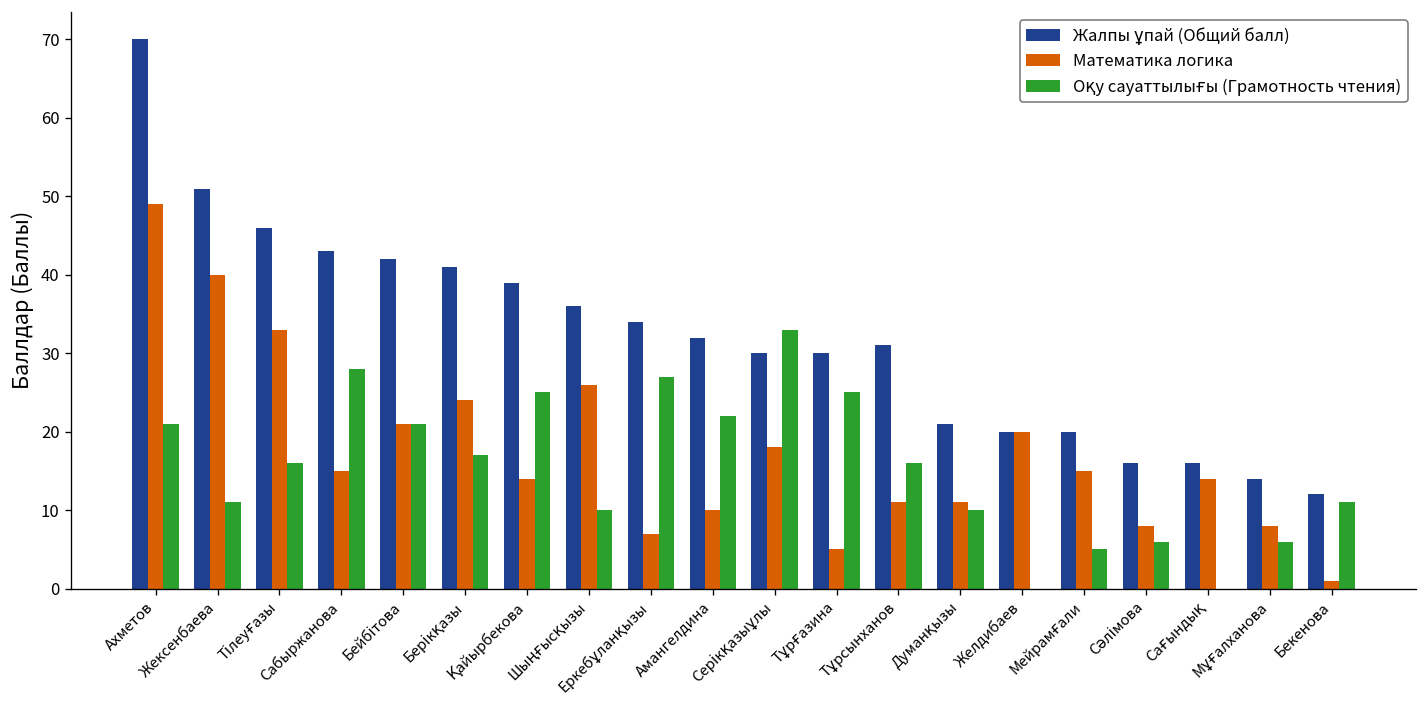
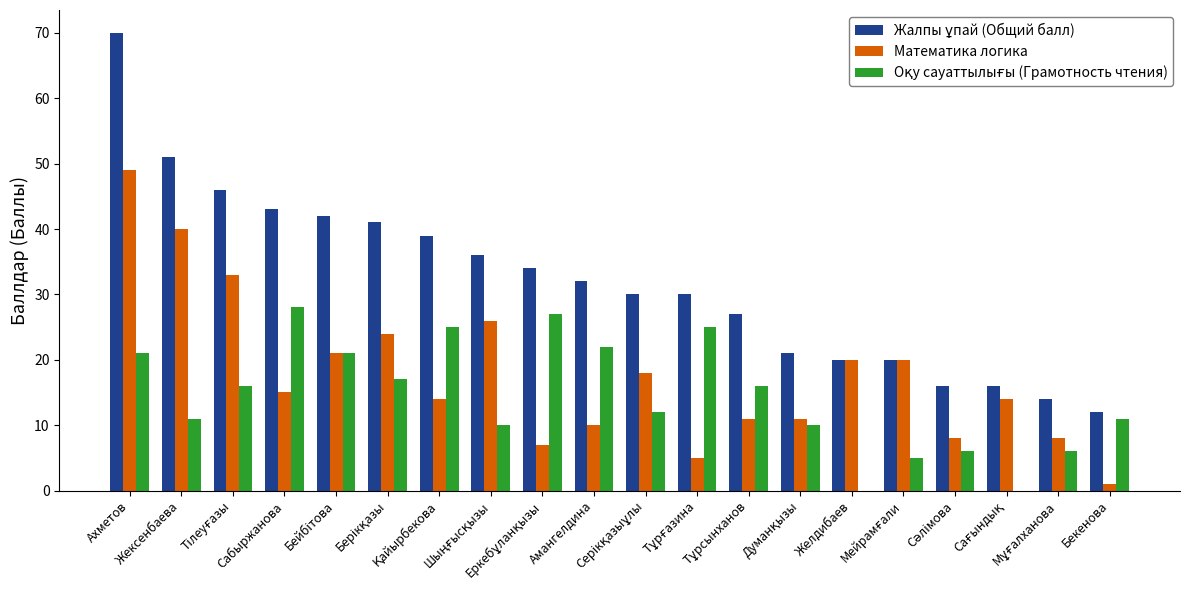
  {
    "Жалпы ұпай (Общий балл)": {
      "Ахметов": 70,
      "Жексенбаева": 51,
      "Тілеуғазы": 46,
      "Сабыржанова": 43,
      "Бейбітова": 42,
      "Берікқазы": 41,
      "Қайырбекова": 39,
      "Шыңғысқызы": 36,
      "Еркебұланқызы": 34,
      "Амангелдина": 32,
      "Серікқазыұлы": 30,
      "Тұрғазина": 30,
-     "Тұрсынханов": 31,
+     "Тұрсынханов": 27,
      "Думанқызы": 21,
      "Желдибаев": 20,
      "Мейрамғали": 20,
      "Сәлімова": 16,
      "Сағындық": 16,
      "Мұғалханова": 14,
      "Бекенова": 12
    },
    "Математика логика": {
      "Ахметов": 49,
      "Жексенбаева": 40,
      "Тілеуғазы": 33,
      "Сабыржанова": 15,
      "Бейбітова": 21,
      "Берікқазы": 24,
      "Қайырбекова": 14,
      "Шыңғысқызы": 26,
      "Еркебұланқызы": 7,
      "Амангелдина": 10,
      "Серікқазыұлы": 18,
      "Тұрғазина": 5,
      "Тұрсынханов": 11,
      "Думанқызы": 11,
      "Желдибаев": 20,
-     "Мейрамғали": 15,
+     "Мейрамғали": 20,
      "Сәлімова": 8,
      "Сағындық": 14,
      "Мұғалханова": 8,
      "Бекенова": 1
    },
    "Оқу сауаттылығы (Грамотность чтения)": {
      "Ахметов": 21,
      "Жексенбаева": 11,
      "Тілеуғазы": 16,
      "Сабыржанова": 28,
      "Бейбітова": 21,
      "Берікқазы": 17,
      "Қайырбекова": 25,
      "Шыңғысқызы": 10,
      "Еркебұланқызы": 27,
      "Амангелдина": 22,
-     "Серікқазыұлы": 33,
+     "Серікқазыұлы": 12,
      "Тұрғазина": 25,
      "Тұрсынханов": 16,
      "Думанқызы": 10,
      "Желдибаев": 0,
      "Мейрамғали": 5,
      "Сәлімова": 6,
      "Сағындық": 0,
      "Мұғалханова": 6,
      "Бекенова": 11
    }
  }
